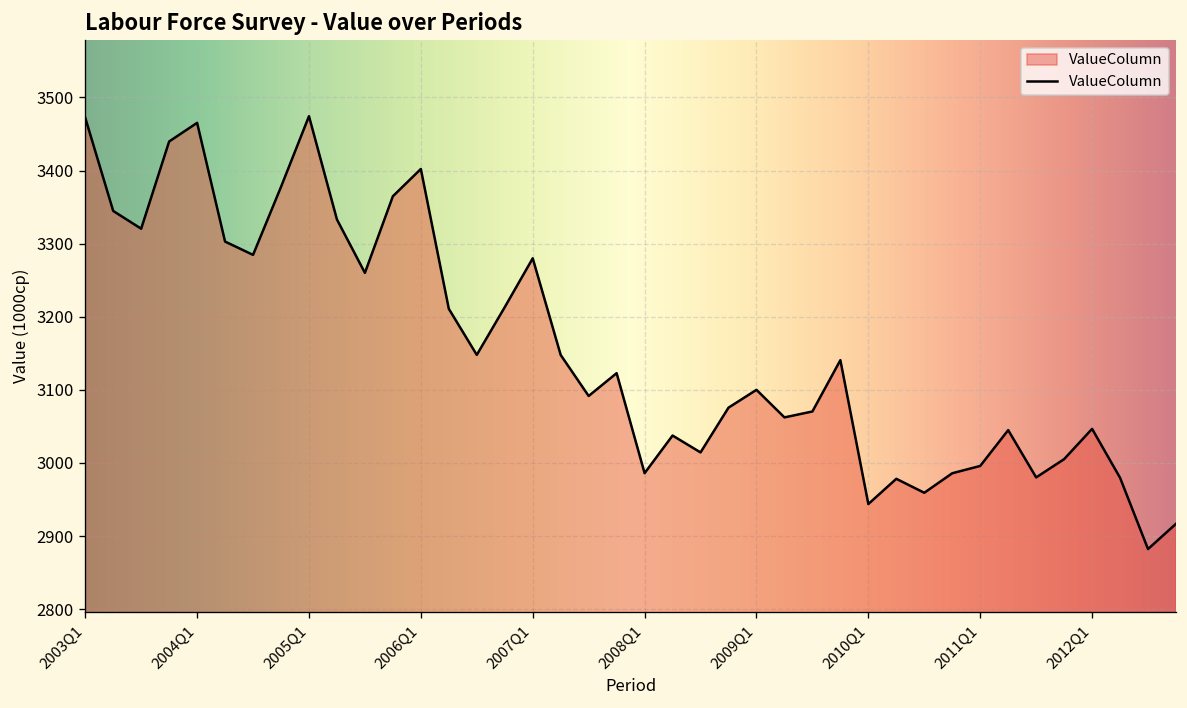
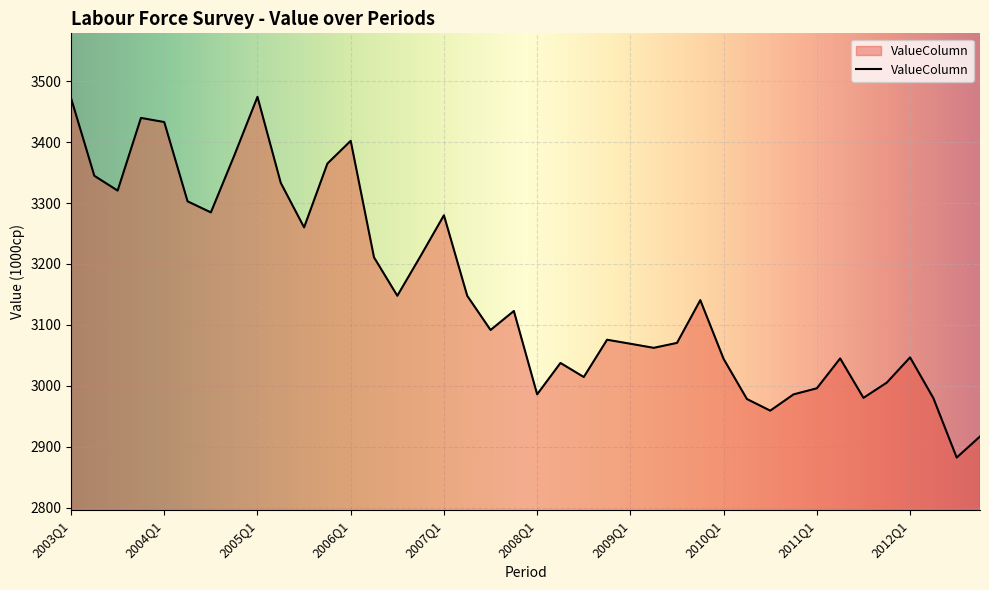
  {
    "2003Q1": 3470,
-   "2004Q1": 3470,
+   "2004Q1": 3430,
    "2005Q1": 3470,
    "2006Q1": 3400,
    "2007Q1": 3280,
    "2008Q1": 2990,
-   "2009Q1": 3100,
-   "2010Q1": 2940,
+   "2009Q1": 3070,
+   "2010Q1": 3040,
    "2011Q1": 3000,
    "2012Q1": 3050
  }
